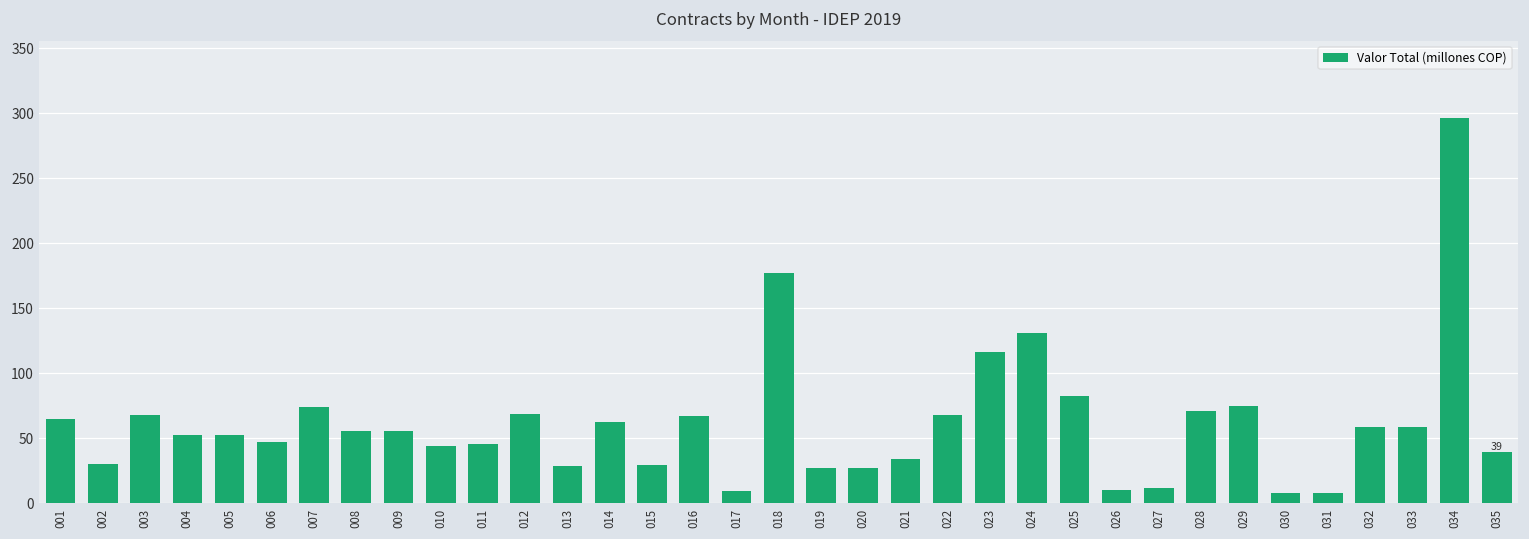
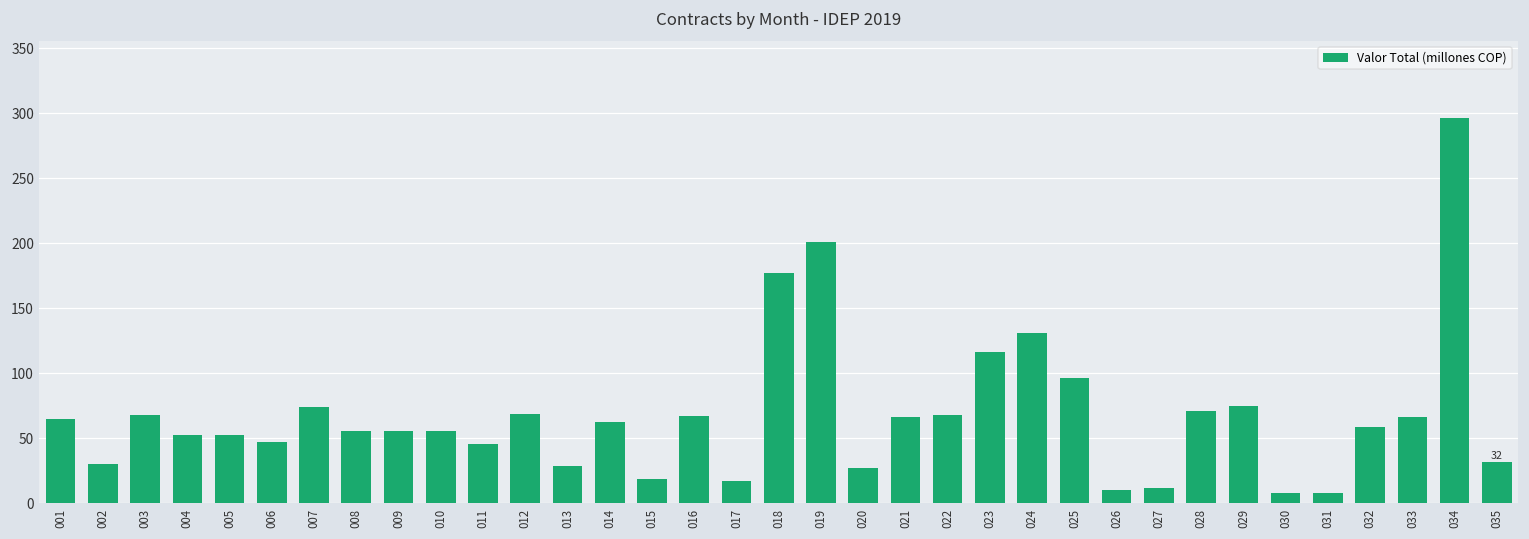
  {
-   "010": 44,
-   "015": 30,
-   "017": 9,
-   "019": 28,
-   "021": 34,
-   "025": 82,
-   "033": 59,
-   "035": 39
+   "010": 55,
+   "015": 18,
+   "017": 17,
+   "019": 201,
+   "021": 67,
+   "025": 97,
+   "033": 67,
+   "035": 32
  }
